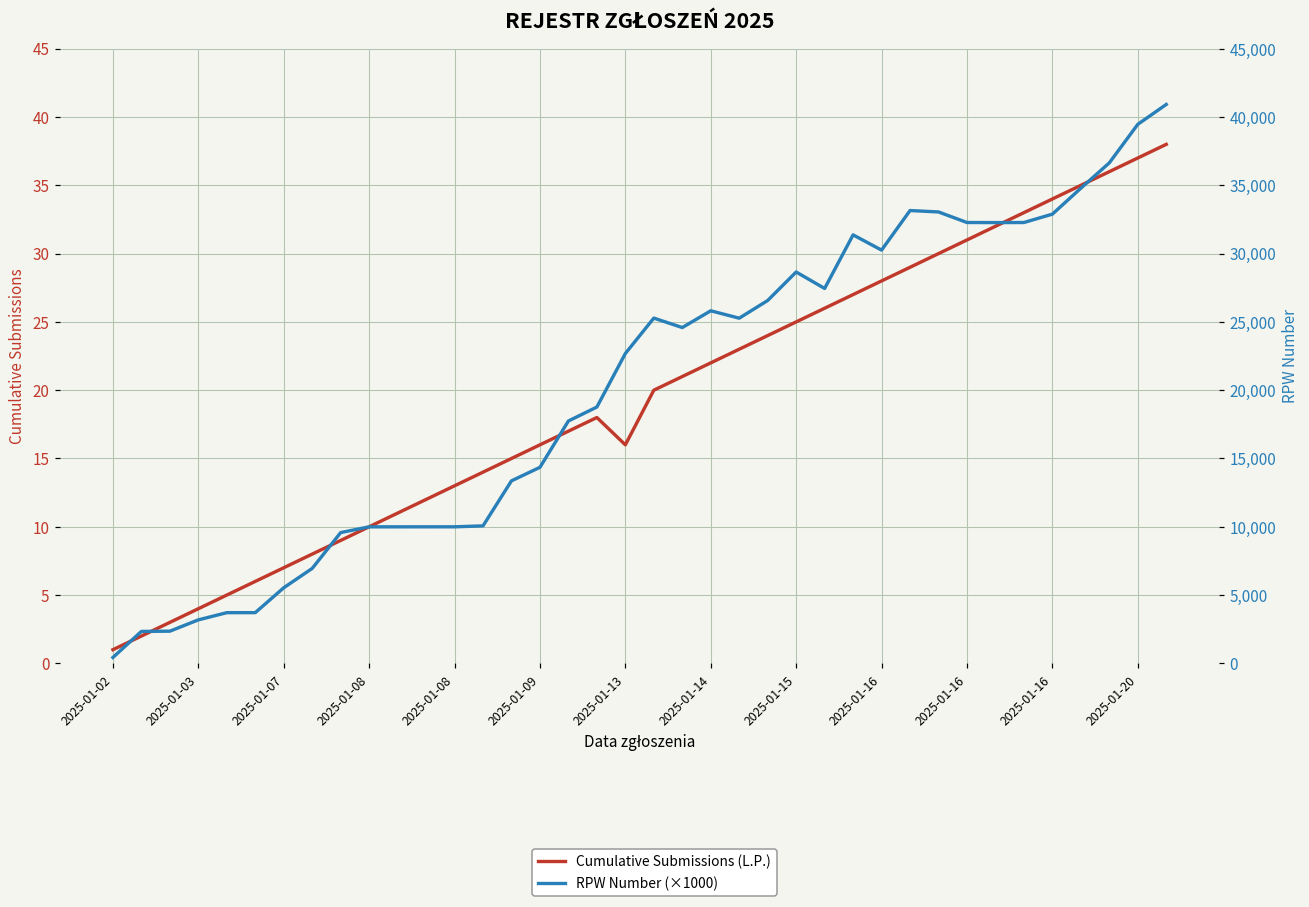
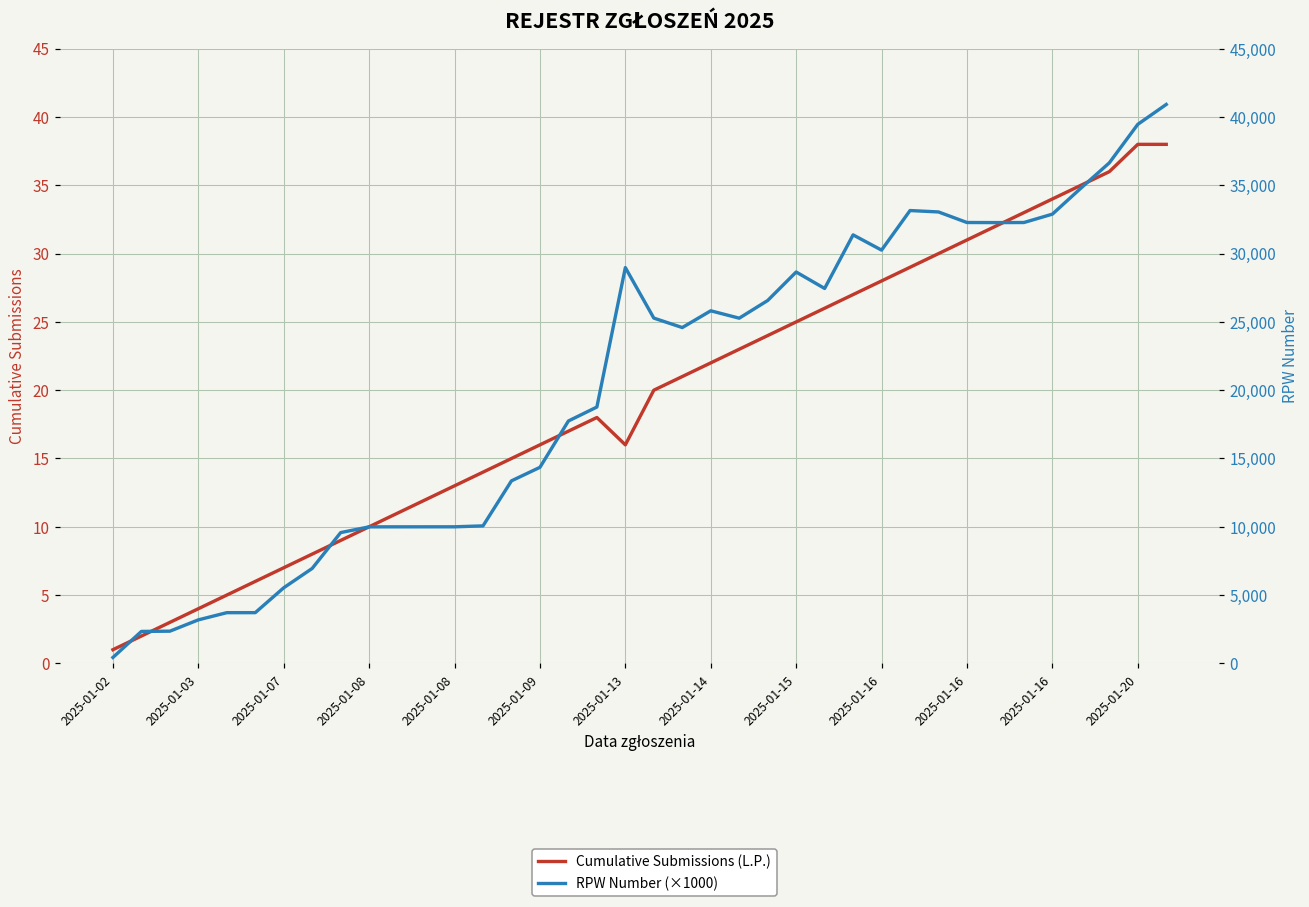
  {
    "Cumulative Submissions (L.P.)": {
      "2025-01-02": "1",
      "2025-01-13": "16",
-     "2025-01-20": "37"
+     "2025-01-20": "38"
    },
    "RPW Number (×1000)": {
      "2025-01-02": "400",
-     "2025-01-13": "22,700",
+     "2025-01-13": "29,000",
      "2025-01-20": "39,500"
    }
  }
